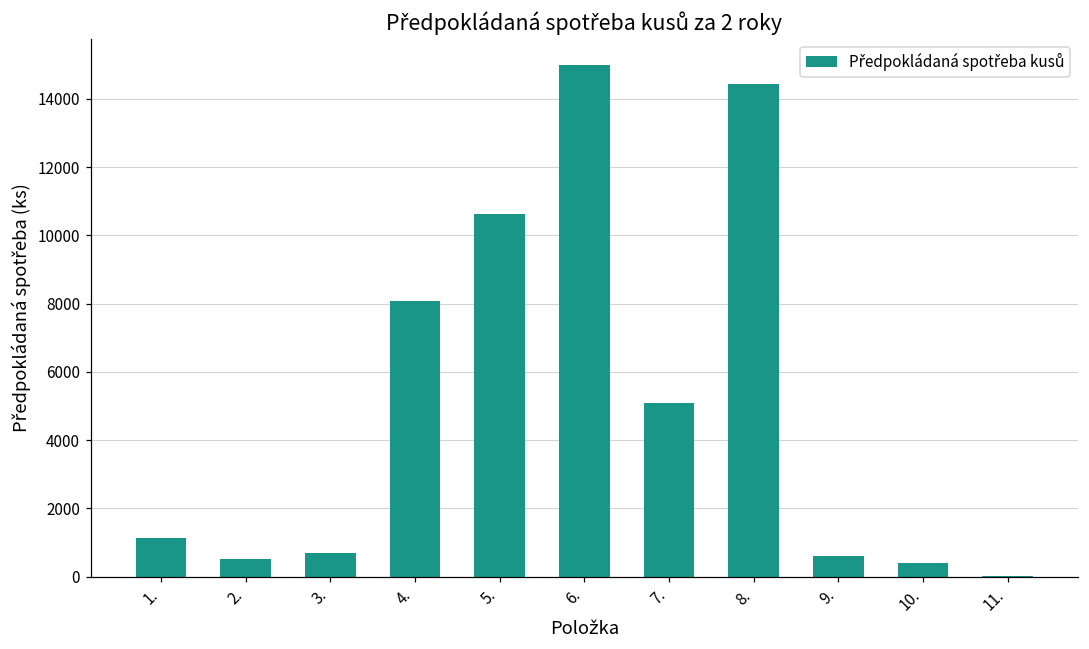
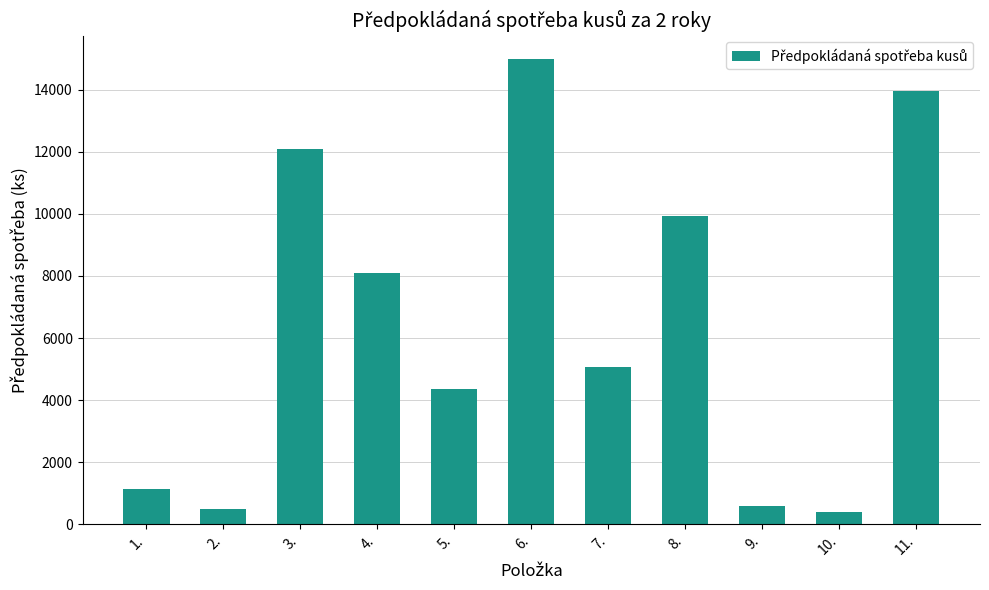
  {
    "1.": 1100,
    "2.": 500,
-   "3.": 700,
+   "3.": 12100,
    "4.": 8100,
-   "5.": 10600,
+   "5.": 4300,
    "6.": 15000,
    "7.": 5100,
-   "8.": 14400,
+   "8.": 9900,
    "9.": 600,
    "10.": 400,
-   "11.": 0
+   "11.": 13900
  }
